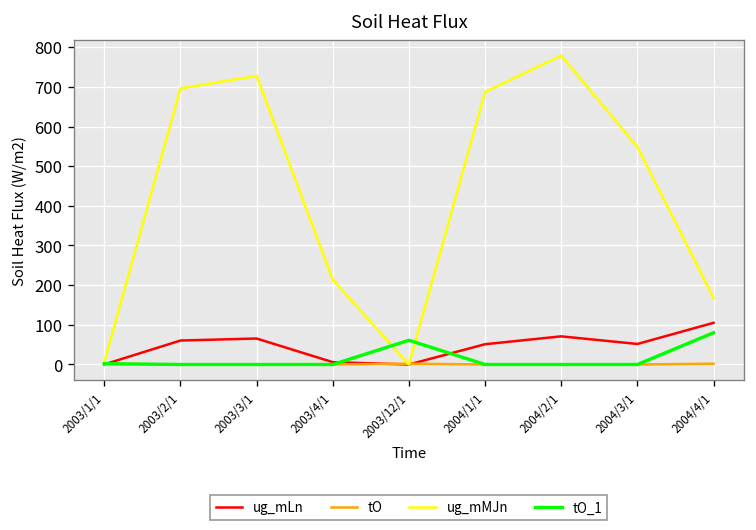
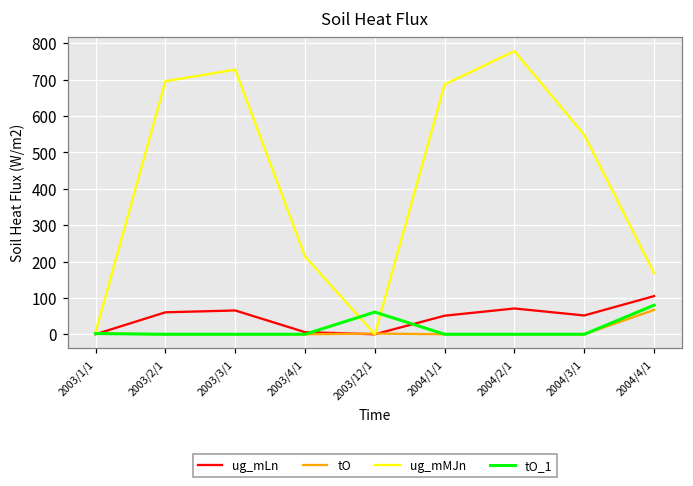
  {
    "ug_mLn": {
      "2003/2/1": 60,
      "2003/3/1": 70,
      "2004/1/1": 50,
      "2004/2/1": 70,
      "2004/3/1": 50,
      "2004/4/1": 110
    },
    "tO": {
-     "2004/4/1": 0
+     "2004/4/1": 70
    },
    "ug_mMJn": {
      "2003/2/1": 700,
      "2003/3/1": 730,
      "2003/4/1": 210,
      "2004/1/1": 690,
      "2004/2/1": 780,
      "2004/3/1": 550,
      "2004/4/1": 170
    },
    "tO_1": {
      "2003/12/1": 60,
      "2004/4/1": 80
    }
  }
